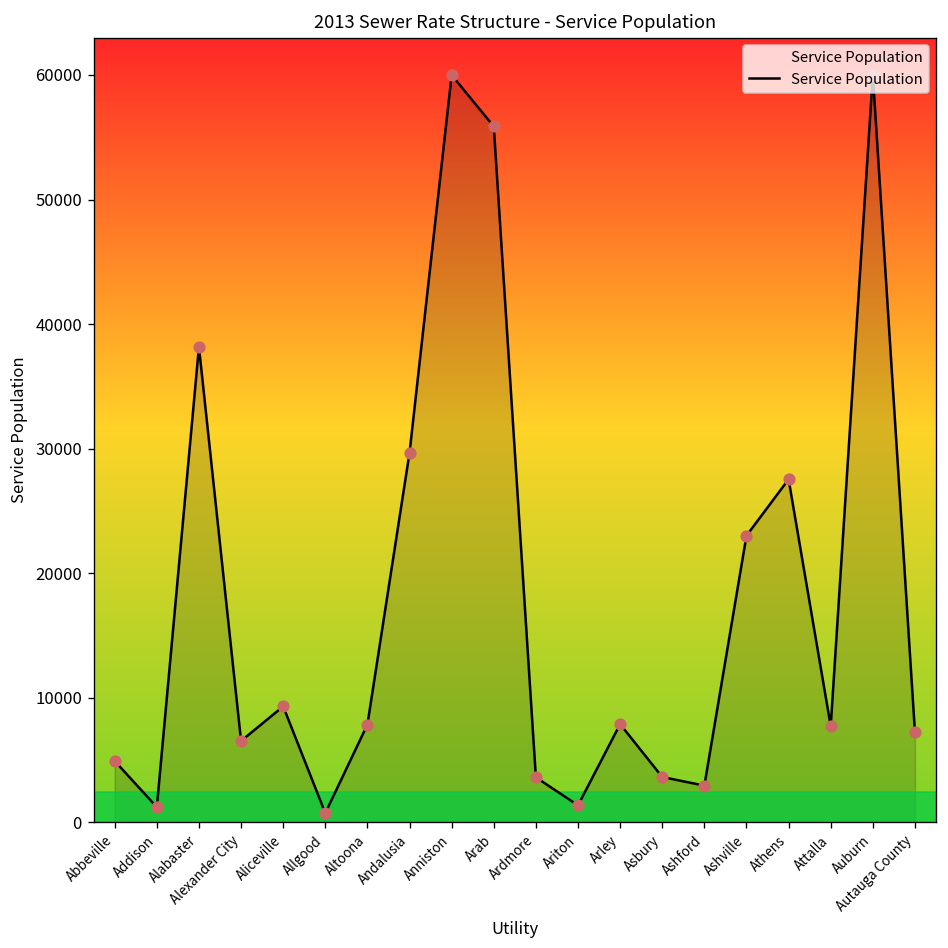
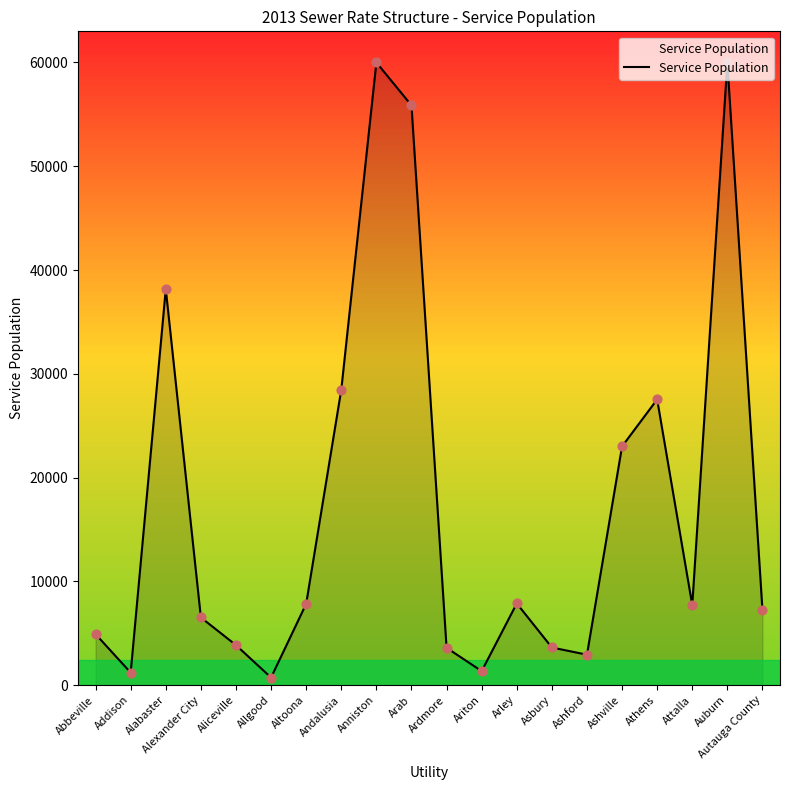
  {
    "Abbeville": 4900,
    "Alabaster": 38200,
    "Alexander City": 6500,
-   "Aliceville": 9300,
+   "Aliceville": 3900,
    "Altoona": 7800,
-   "Andalusia": 29700,
+   "Andalusia": 28500,
    "Anniston": 60000,
    "Arab": 55900,
    "Ardmore": 3600,
    "Arley": 7900,
    "Asbury": 3600,
    "Ashford": 2900,
    "Ashville": 23000,
    "Athens": 27500,
    "Attalla": 7700,
    "Autauga County": 7200
  }
